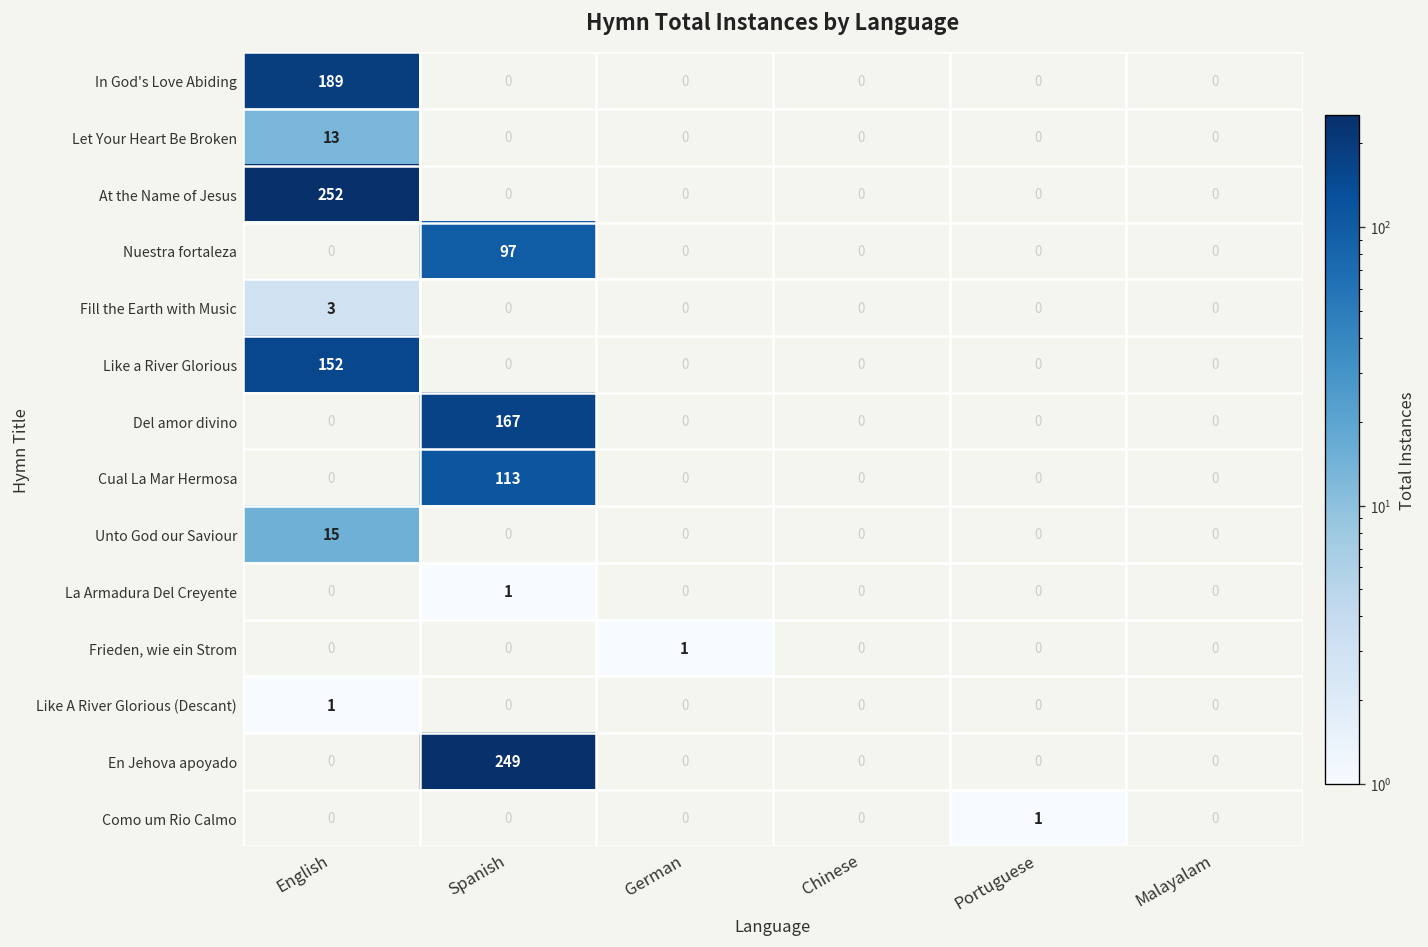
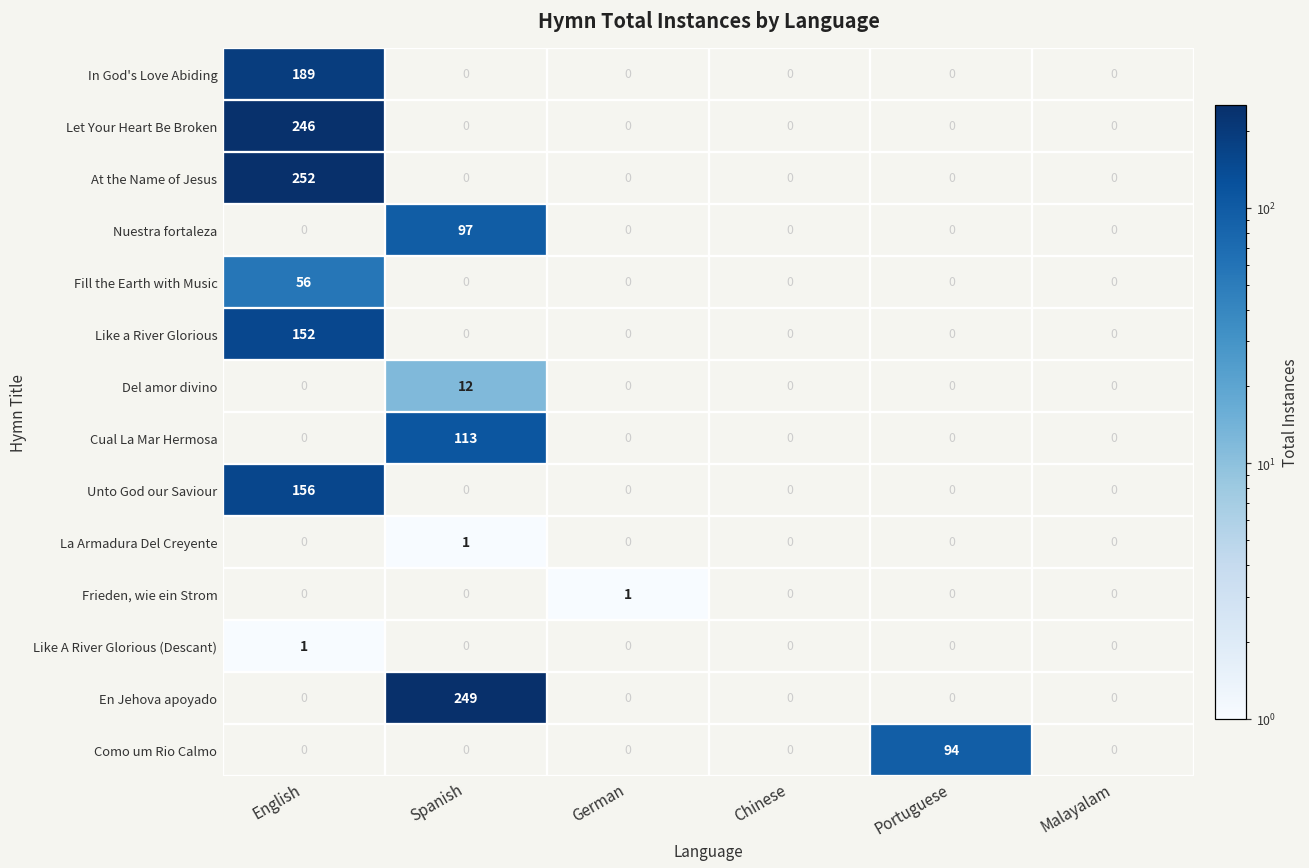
  {
    "In God's Love Abiding": {
      "English": 189
    },
    "Let Your Heart Be Broken": {
-     "English": 13
+     "English": 246
    },
    "At the Name of Jesus": {
      "English": 252
    },
    "Nuestra fortaleza": {
      "Spanish": 97
    },
    "Fill the Earth with Music": {
-     "English": 3
+     "English": 56
    },
    "Like a River Glorious": {
      "English": 152
    },
    "Del amor divino": {
-     "Spanish": 167
+     "Spanish": 12
    },
    "Cual La Mar Hermosa": {
      "Spanish": 113
    },
    "Unto God our Saviour": {
-     "English": 15
+     "English": 156
    },
    "La Armadura Del Creyente": {
      "Spanish": 1
    },
    "Frieden, wie ein Strom": {
      "German": 1
    },
    "Like A River Glorious (Descant)": {
      "English": 1
    },
    "En Jehova apoyado": {
      "Spanish": 249
    },
    "Como um Rio Calmo": {
-     "Portuguese": 1
+     "Portuguese": 94
    }
  }
